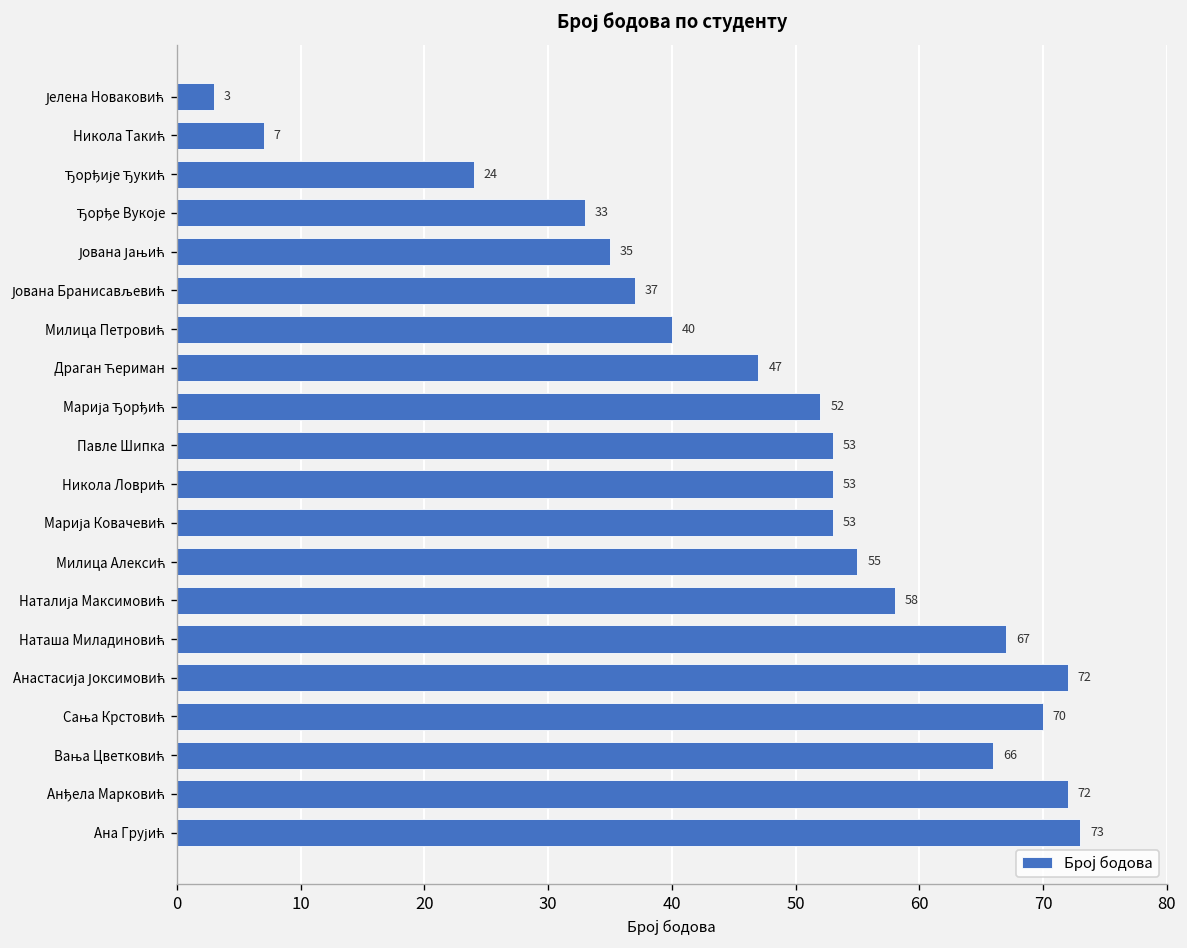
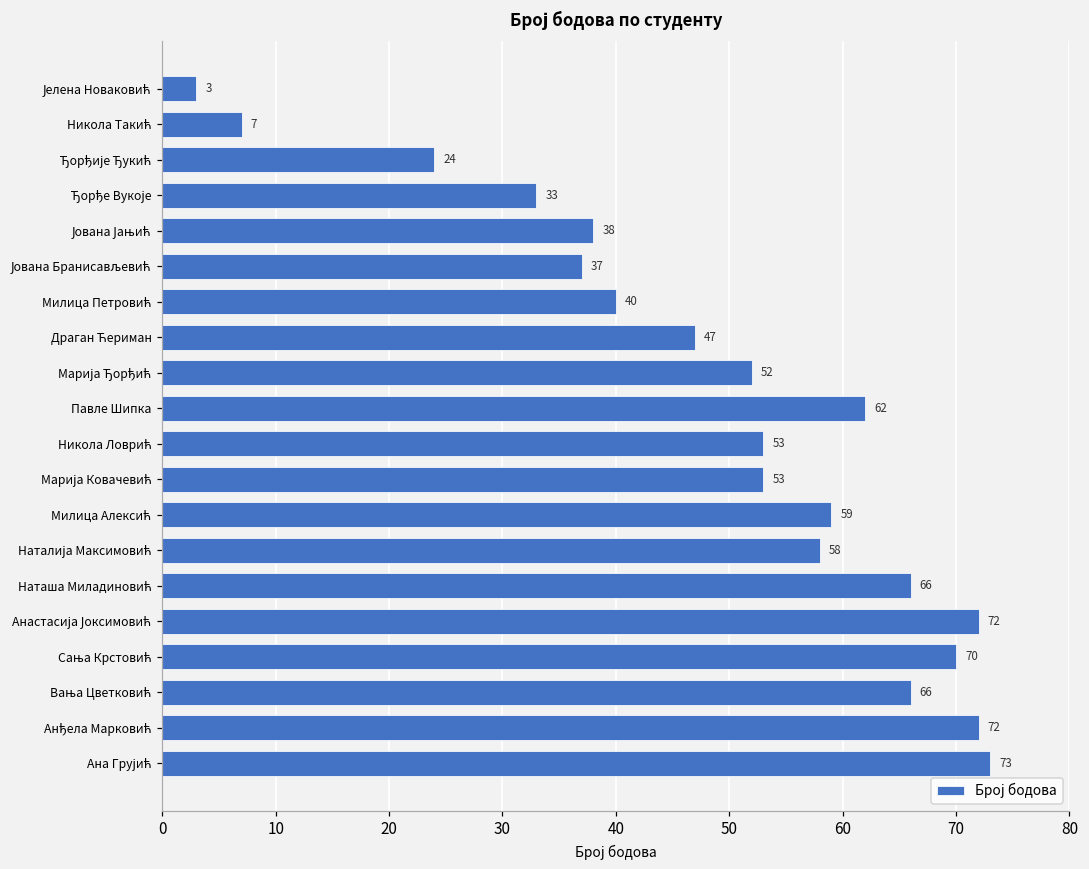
  {
    "Јелена Новаковић": 3,
    "Никола Такић": 7,
    "Ђорђије Ђукић": 24,
    "Ђорђе Вукоје": 33,
-   "Јована Јањић": 35,
+   "Јована Јањић": 38,
    "Јована Бранисављевић": 37,
    "Милица Петровић": 40,
    "Драган Ћериман": 47,
    "Марија Ђорђић": 52,
-   "Павле Шипка": 53,
+   "Павле Шипка": 62,
    "Никола Ловрић": 53,
    "Марија Ковачевић": 53,
-   "Милица Алексић": 55,
+   "Милица Алексић": 59,
    "Наталија Максимовић": 58,
-   "Наташа Миладиновић": 67,
+   "Наташа Миладиновић": 66,
    "Анастасија Јоксимовић": 72,
    "Сања Крстовић": 70,
    "Вања Цветковић": 66,
    "Анђела Марковић": 72,
    "Ана Грујић": 73
  }
